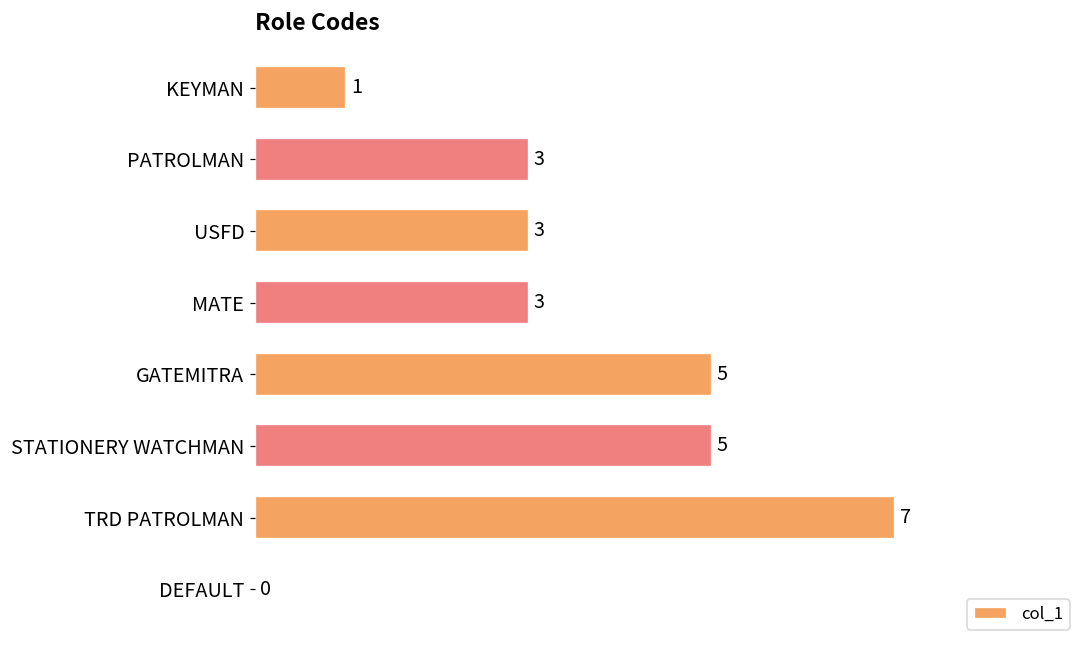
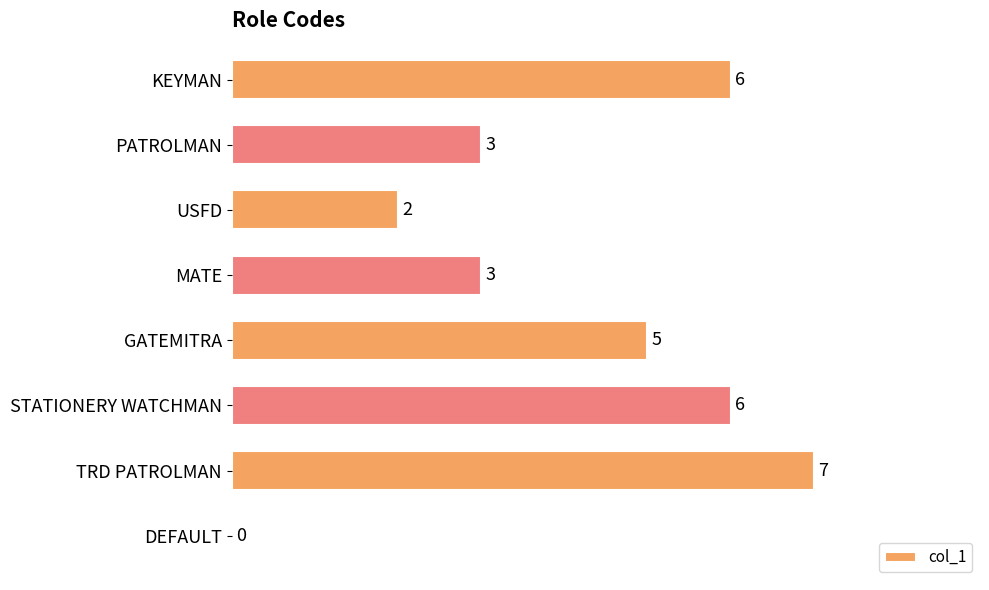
  {
-   "KEYMAN": 1,
+   "KEYMAN": 6,
    "PATROLMAN": 3,
-   "USFD": 3,
+   "USFD": 2,
    "MATE": 3,
    "GATEMITRA": 5,
-   "STATIONERY WATCHMAN": 5,
+   "STATIONERY WATCHMAN": 6,
    "TRD PATROLMAN": 7,
    "DEFAULT": 0
  }
